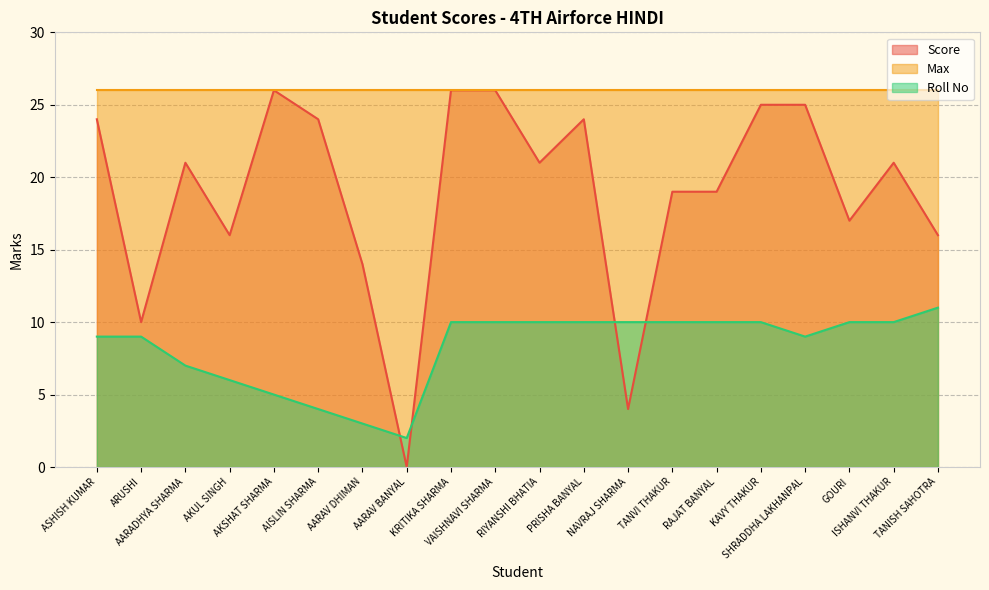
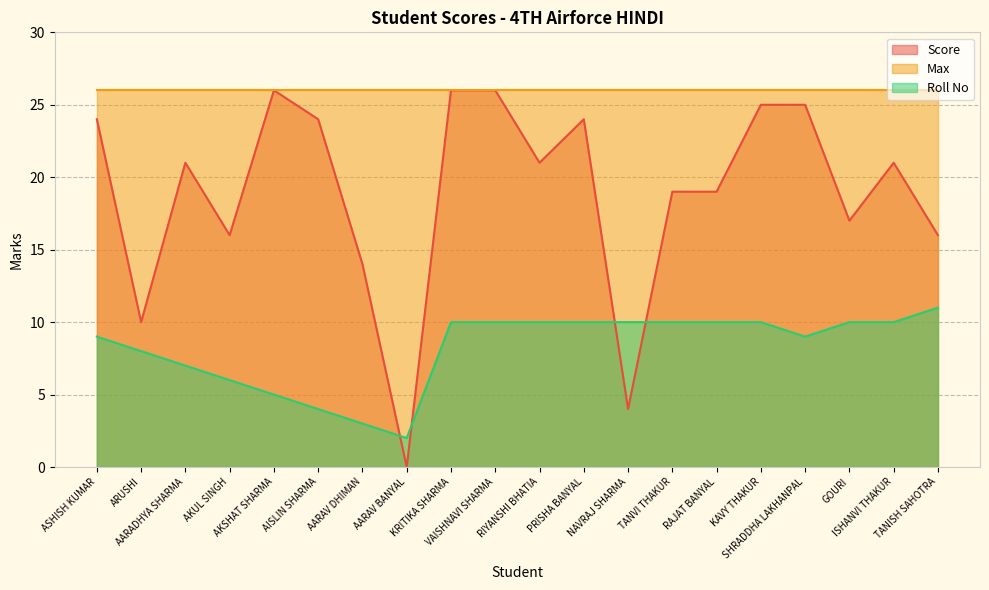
  {
    "Score": {
      "ASHISH KUMAR": 24,
      "ARUSHI": 10,
      "AARADHYA SHARMA": 21,
      "AKUL SINGH": 16,
      "AISLIN SHARMA": 24,
      "AARAV DHIMAN": 14,
      "AARAV BANYAL": 0,
      "RIYANSHI BHATIA": 21,
      "PRISHA BANYAL": 24,
      "NAVRAJ SHARMA": 4,
      "TANVI THAKUR": 19,
      "RAJAT BANYAL": 19,
      "KAVY THAKUR": 25,
      "SHRADDHA LAKHANPAL": 25,
      "GOURI": 17,
      "ISHANVI THAKUR": 21,
      "TANISH SAHOTRA": 16
    },
    "Max": {
      "ASHISH KUMAR": 26,
      "ARUSHI": 26,
      "AARADHYA SHARMA": 26,
      "AKUL SINGH": 26,
      "AISLIN SHARMA": 26,
      "AARAV DHIMAN": 26,
      "AARAV BANYAL": 26,
      "RIYANSHI BHATIA": 26,
      "PRISHA BANYAL": 26,
      "NAVRAJ SHARMA": 26,
      "TANVI THAKUR": 26,
      "RAJAT BANYAL": 26,
      "KAVY THAKUR": 26,
      "SHRADDHA LAKHANPAL": 26,
      "GOURI": 26
    },
    "Roll No": {
      "ASHISH KUMAR": 9,
-     "ARUSHI": 9,
+     "ARUSHI": 8,
      "AARADHYA SHARMA": 7,
      "AKUL SINGH": 6,
      "AKSHAT SHARMA": 5,
      "AISLIN SHARMA": 4,
      "AARAV DHIMAN": 3,
      "AARAV BANYAL": 2,
      "KRITIKA SHARMA": 10,
      "VAISHNAVI SHARMA": 10,
      "RIYANSHI BHATIA": 10,
      "PRISHA BANYAL": 10,
      "NAVRAJ SHARMA": 10,
      "TANVI THAKUR": 10,
      "RAJAT BANYAL": 10,
      "KAVY THAKUR": 10,
      "SHRADDHA LAKHANPAL": 9,
      "GOURI": 10,
      "ISHANVI THAKUR": 10,
      "TANISH SAHOTRA": 11
    }
  }
